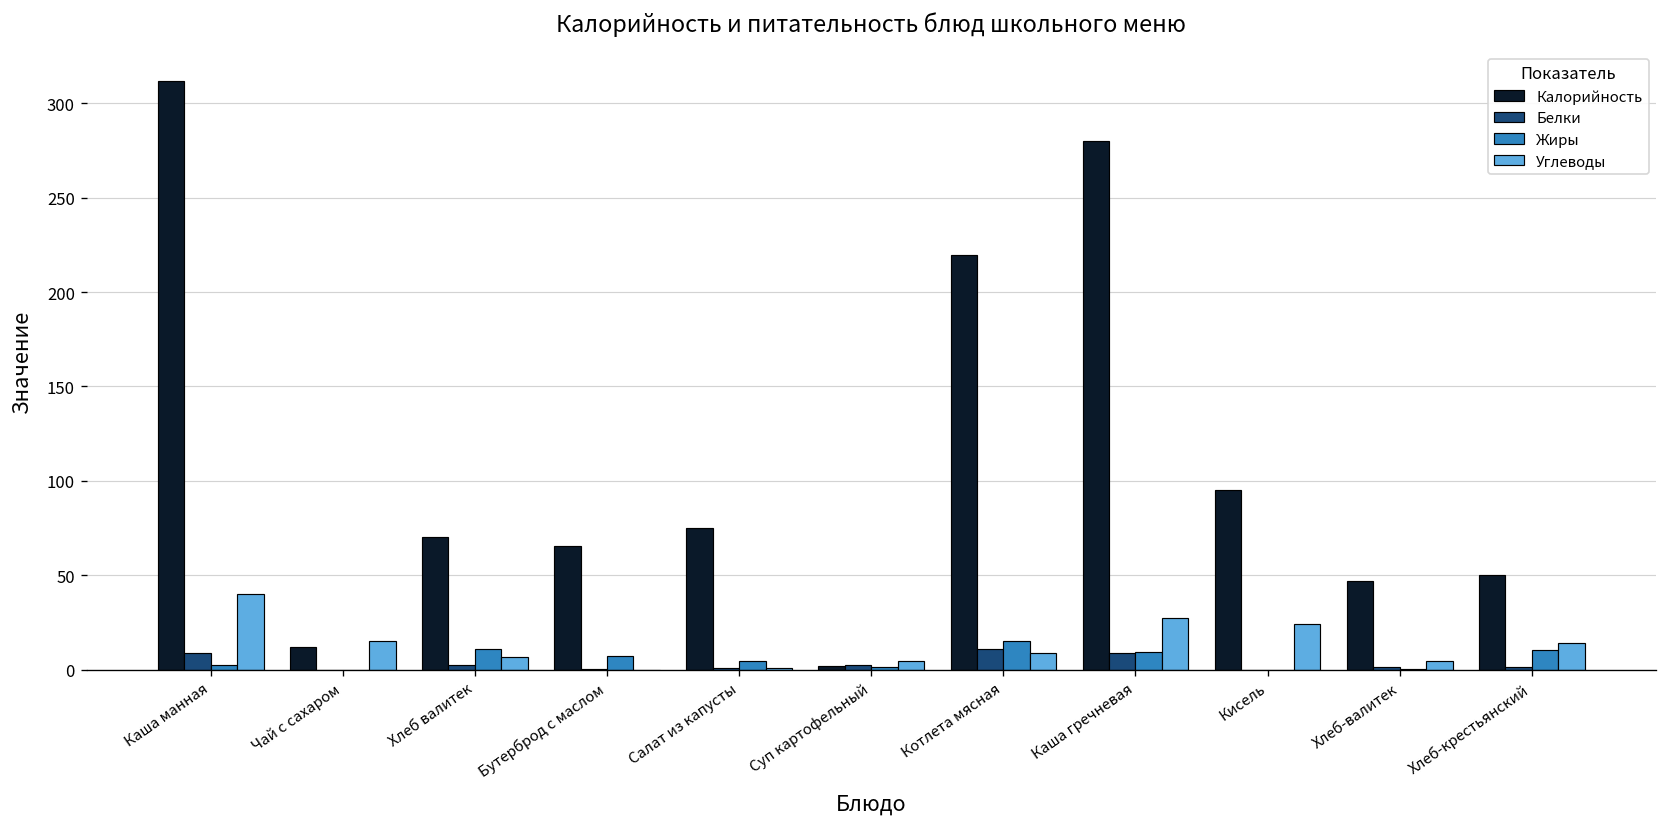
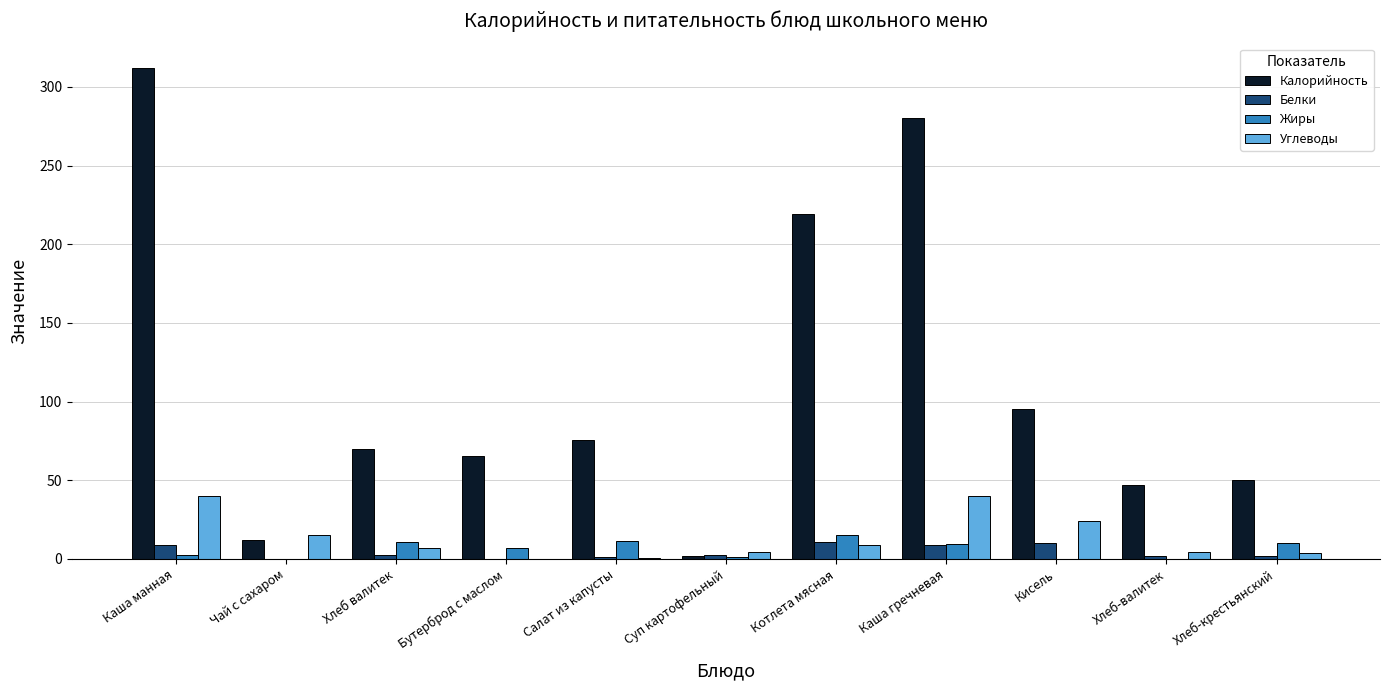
  {
    "Калорийность": {
      "Каша манная": 312,
      "Чай с сахаром": 12,
      "Хлеб валитек": 70,
      "Бутерброд с маслом": 66,
      "Салат из капусты": 75,
      "Суп картофельный": 2,
      "Котлета мясная": 220,
      "Каша гречневая": 280,
      "Кисель": 95,
      "Хлеб-валитек": 47,
      "Хлеб-крестьянский": 50
    },
    "Белки": {
      "Каша манная": 9,
      "Хлеб валитек": 2,
      "Суп картофельный": 2,
      "Котлета мясная": 11,
      "Каша гречневая": 9,
-     "Кисель": 0,
+     "Кисель": 10,
      "Хлеб-крестьянский": 2
    },
    "Жиры": {
      "Каша манная": 3,
      "Чай с сахаром": 0,
      "Хлеб валитек": 11,
      "Бутерброд с маслом": 7,
-     "Салат из капусты": 5,
+     "Салат из капусты": 11,
      "Котлета мясная": 15,
      "Каша гречневая": 10,
      "Кисель": 0,
      "Хлеб-крестьянский": 10
    },
    "Углеводы": {
      "Каша манная": 40,
      "Чай с сахаром": 15,
      "Хлеб валитек": 7,
      "Бутерброд с маслом": 0,
      "Суп картофельный": 5,
      "Котлета мясная": 9,
-     "Каша гречневая": 28,
+     "Каша гречневая": 40,
      "Кисель": 24,
      "Хлеб-валитек": 5,
-     "Хлеб-крестьянский": 14
+     "Хлеб-крестьянский": 4
    }
  }
